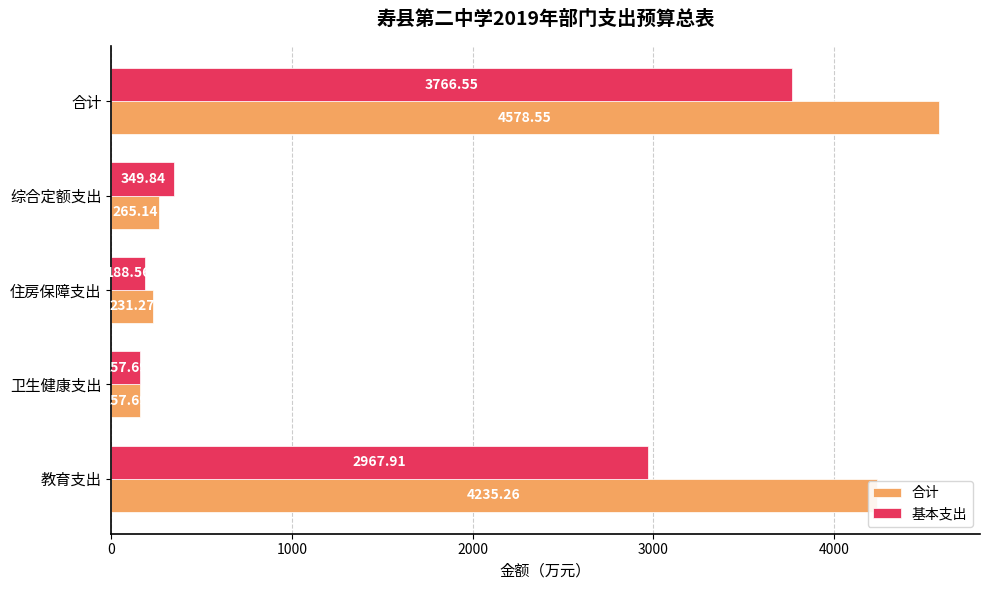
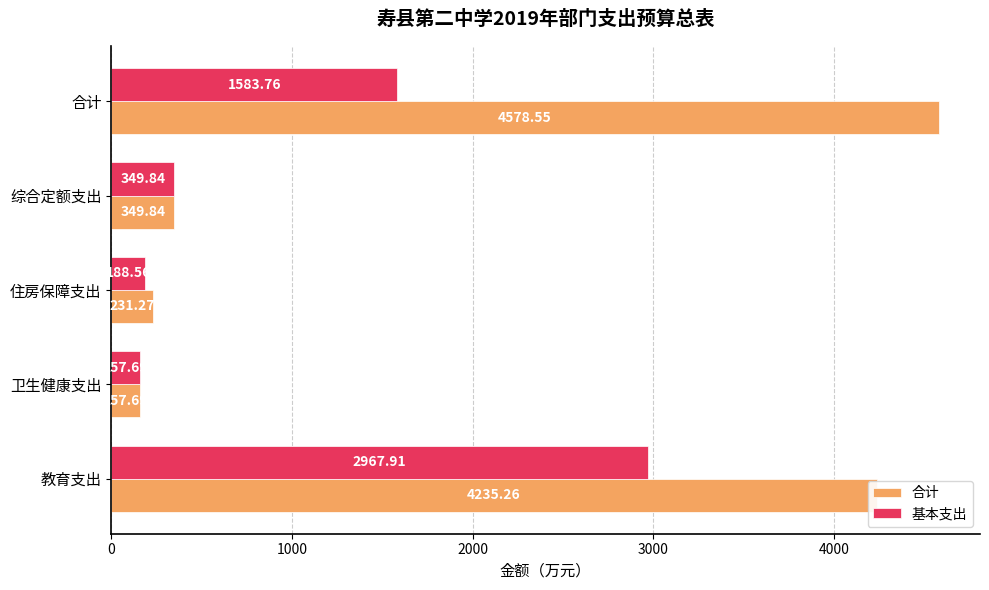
  {
    "合计": {
      "合计": 4578.55,
-     "综合定额支出": 265.14,
+     "综合定额支出": 349.84,
      "住房保障支出": 231.27,
      "卫生健康支出": 157.69
    },
    "基本支出": {
-     "合计": 3766.55,
+     "合计": 1583.76,
      "综合定额支出": 349.84,
      "住房保障支出": 188.56,
      "卫生健康支出": 157.69,
      "教育支出": 2967.91
    }
  }
